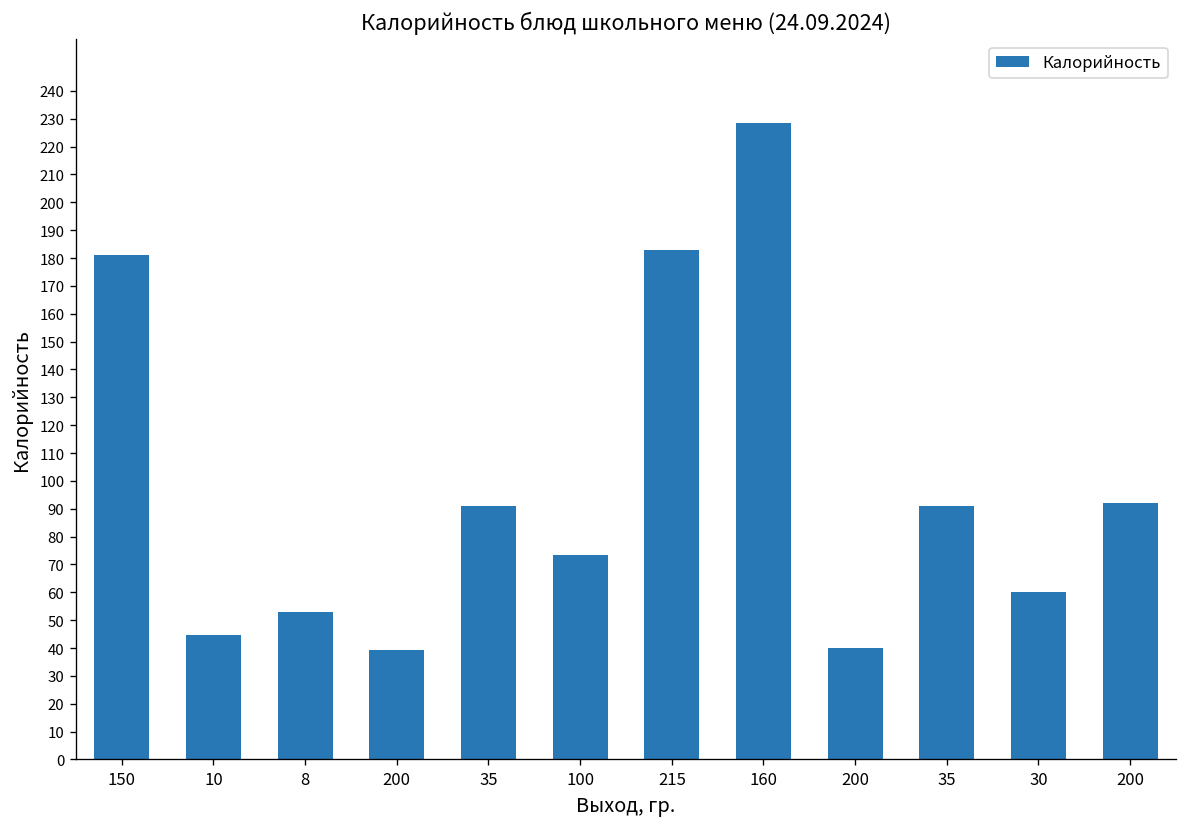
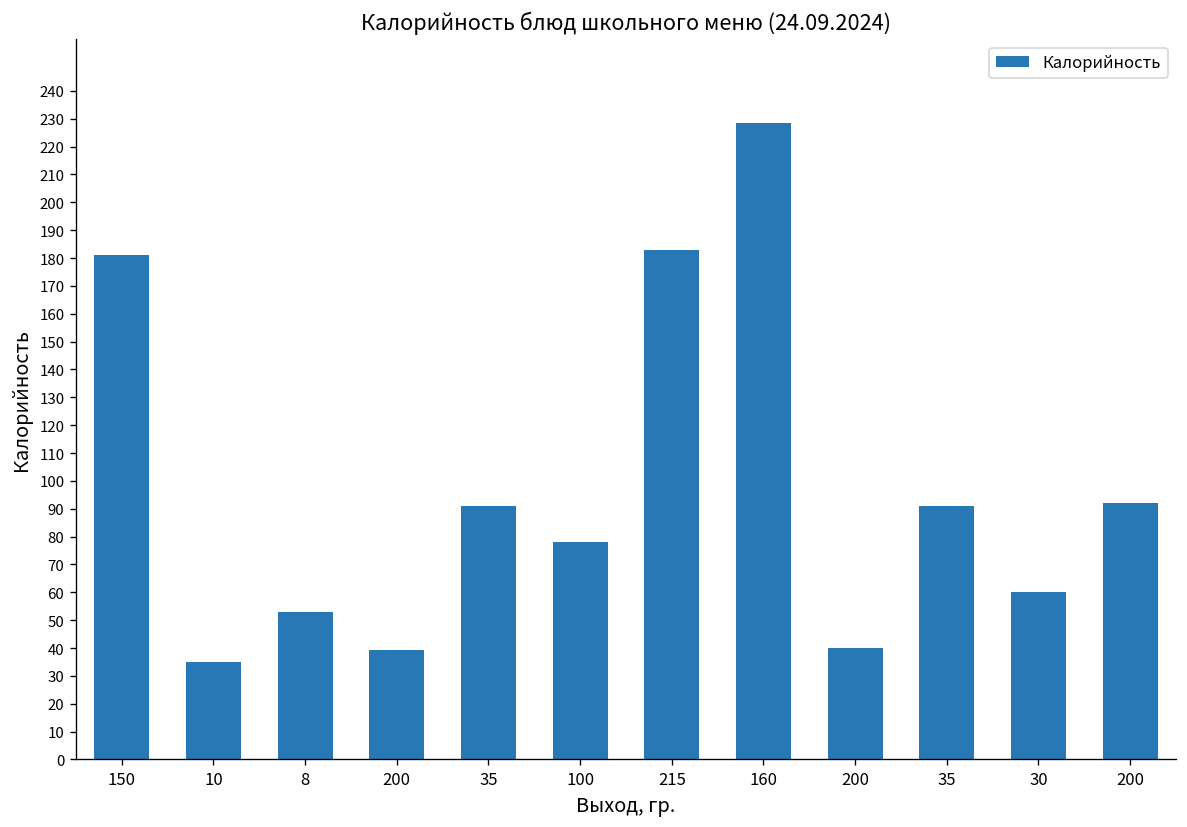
  {
    "150": 181,
-   "10": 45,
+   "10": 35,
    "8": 53,
-   "100": 74,
+   "100": 78,
    "215": 183,
    "160": 229,
    "30": 60
  }
